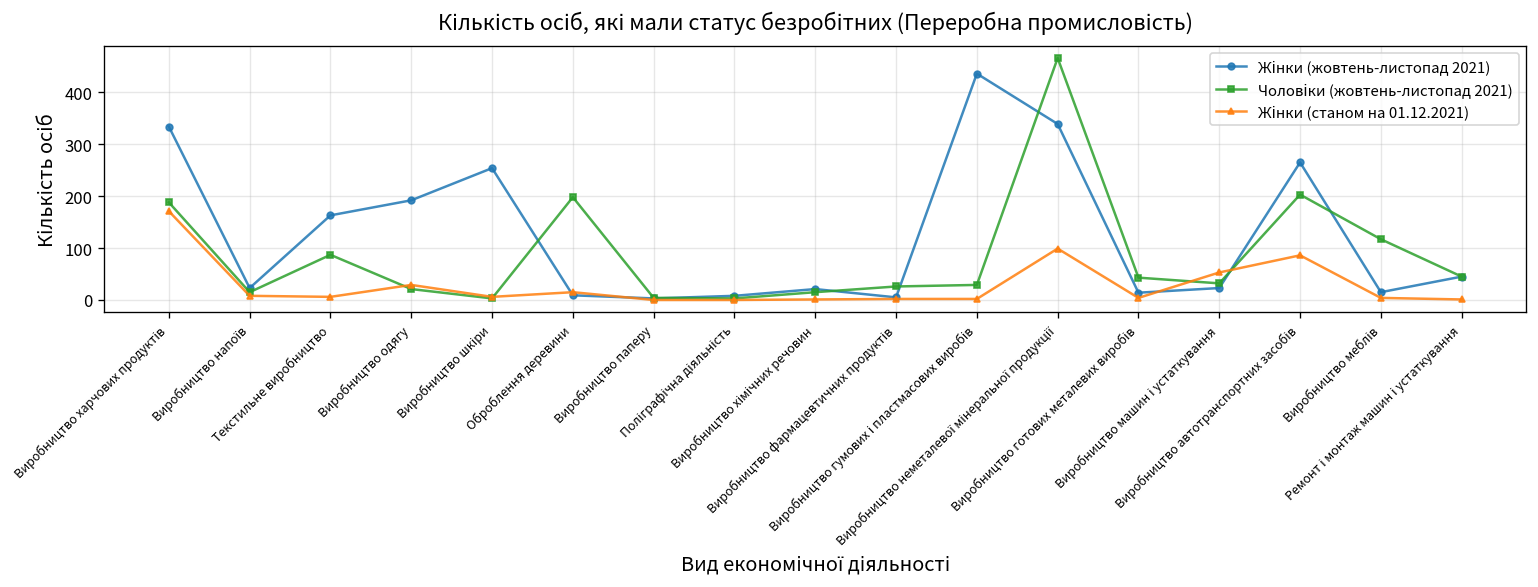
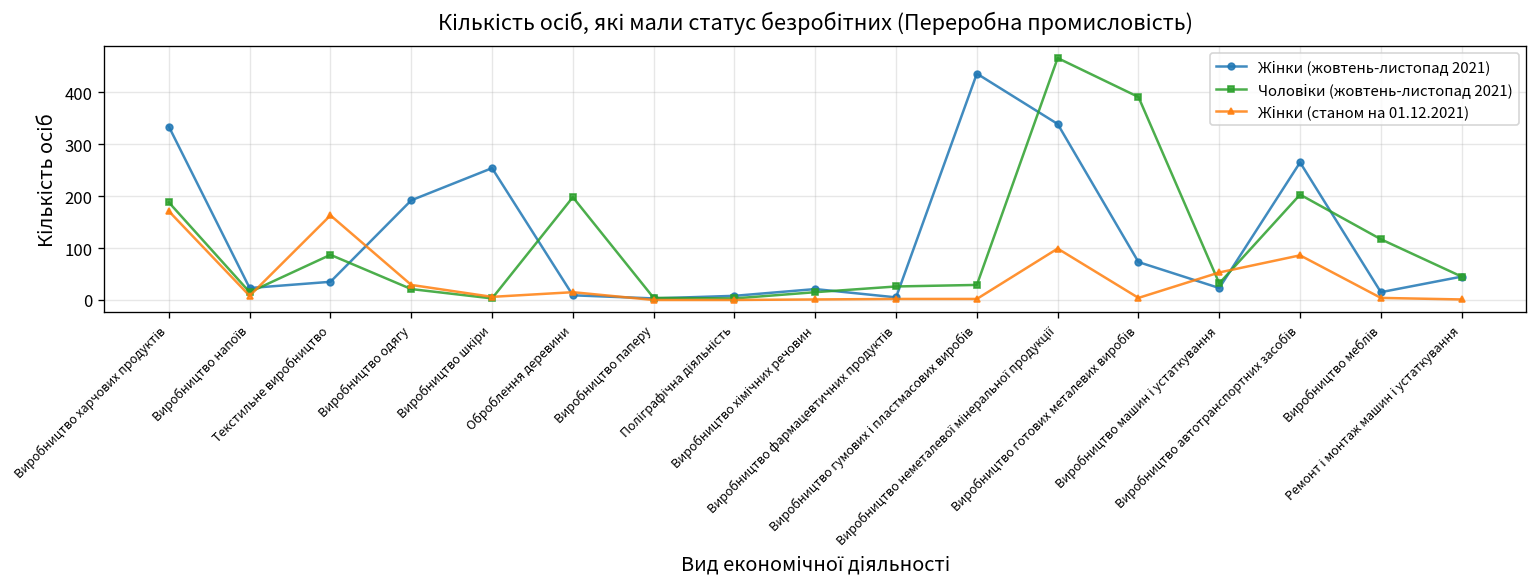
  {
    "Жінки (жовтень-листопад 2021)": {
      "Виробництво харчових продуктів": 330,
      "Виробництво напоїв": 20,
-     "Текстильне виробництво": 160,
+     "Текстильне виробництво": 40,
      "Виробництво одягу": 190,
      "Виробництво шкіри": 250,
      "Оброблення деревини": 10,
      "Виробництво хімічних речовин": 20,
      "Виробництво гумових і пластмасових виробів": 440,
      "Виробництво неметалевої мінеральної продукції": 340,
-     "Виробництво готових металевих виробів": 10,
+     "Виробництво готових металевих виробів": 70,
      "Виробництво машин і устаткування": 20,
      "Виробництво автотранспортних засобів": 270,
      "Виробництво меблів": 20
    },
    "Чоловіки (жовтень-листопад 2021)": {
      "Виробництво харчових продуктів": 190,
      "Виробництво напоїв": 20,
      "Текстильне виробництво": 90,
      "Виробництво одягу": 20,
      "Оброблення деревини": 200,
      "Виробництво хімічних речовин": 20,
      "Виробництво фармацевтичних продуктів": 30,
      "Виробництво гумових і пластмасових виробів": 30,
      "Виробництво неметалевої мінеральної продукції": 470,
-     "Виробництво готових металевих виробів": 40,
+     "Виробництво готових металевих виробів": 390,
      "Виробництво машин і устаткування": 30,
      "Виробництво автотранспортних засобів": 200,
      "Виробництво меблів": 120
    },
    "Жінки (станом на 01.12.2021)": {
      "Виробництво харчових продуктів": 170,
      "Виробництво напоїв": 10,
-     "Текстильне виробництво": 10,
+     "Текстильне виробництво": 160,
      "Виробництво одягу": 30,
      "Оброблення деревини": 20,
      "Виробництво хімічних речовин": 0,
      "Виробництво гумових і пластмасових виробів": 0,
      "Виробництво неметалевої мінеральної продукції": 100,
      "Виробництво готових металевих виробів": 0,
      "Виробництво машин і устаткування": 50,
      "Виробництво автотранспортних засобів": 90,
      "Виробництво меблів": 0,
      "Ремонт і монтаж машин і устаткування": 0
    }
  }
